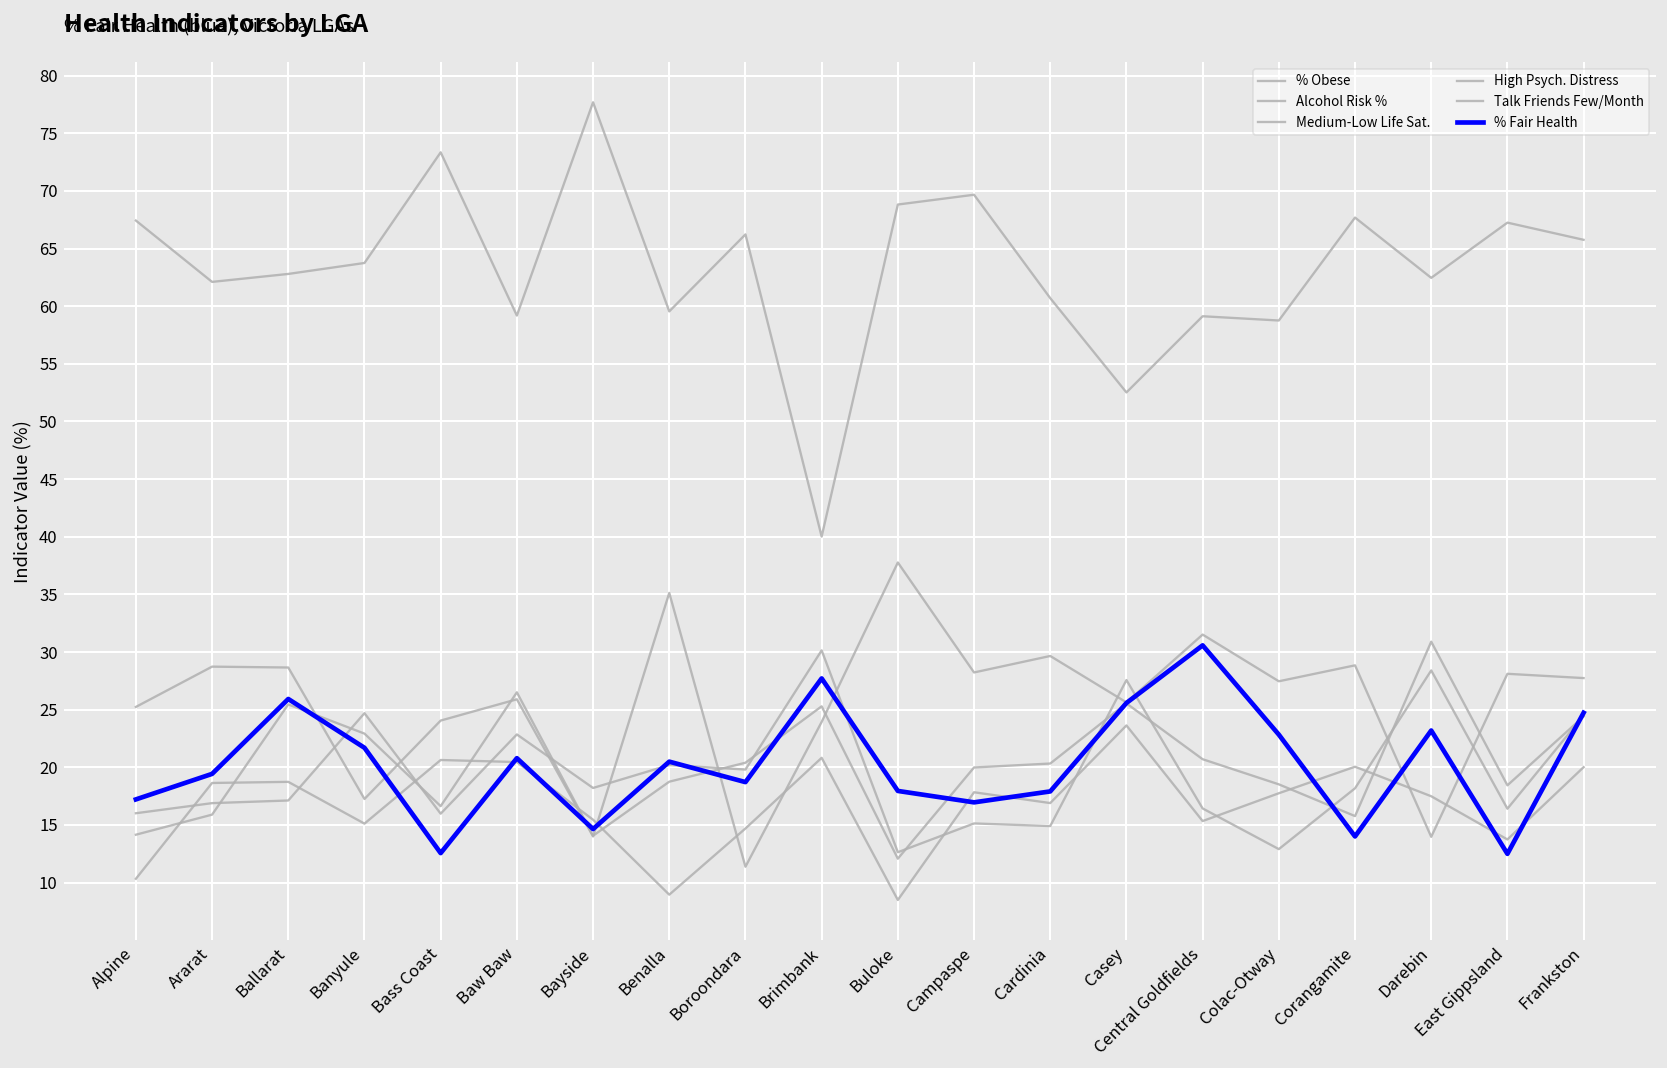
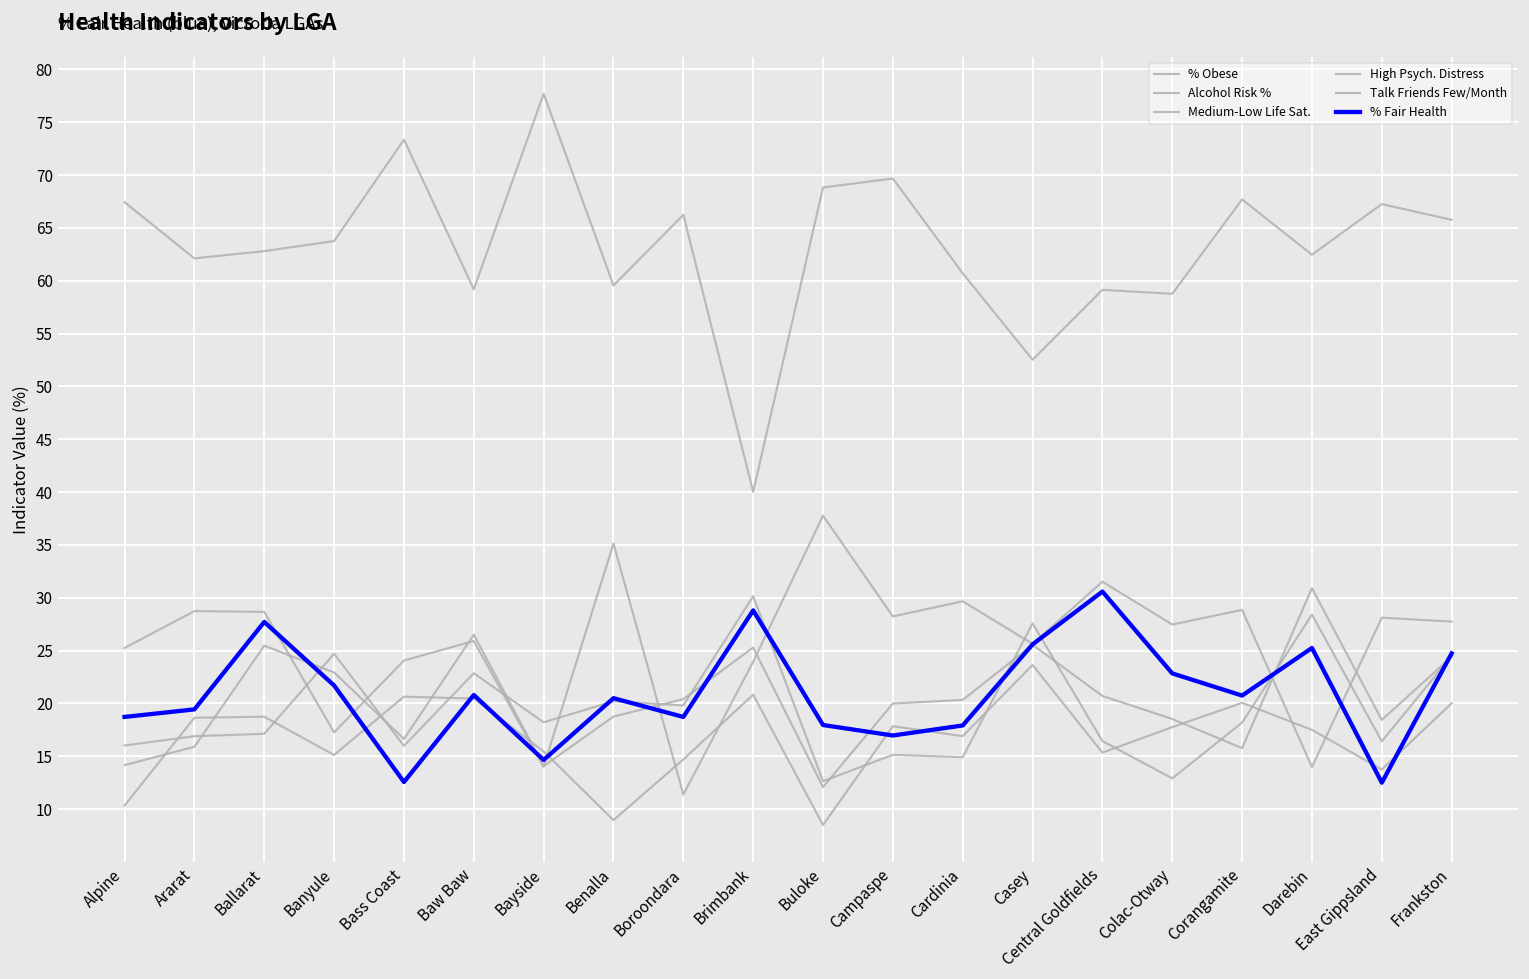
  {
    "% Fair Health": {
-     "Alpine": 17,
+     "Alpine": 19,
      "Ararat": 19,
-     "Ballarat": 26,
+     "Ballarat": 28,
      "Banyule": 22,
      "Bass Coast": 13,
      "Baw Baw": 21,
      "Bayside": 15,
      "Benalla": 20,
      "Boroondara": 19,
-     "Brimbank": 28,
+     "Brimbank": 29,
      "Buloke": 18,
      "Campaspe": 17,
      "Cardinia": 18,
      "Central Goldfields": 31,
      "Colac-Otway": 23,
-     "Corangamite": 14,
-     "Darebin": 23,
+     "Corangamite": 21,
+     "Darebin": 25,
      "East Gippsland": 12
    }
  }
